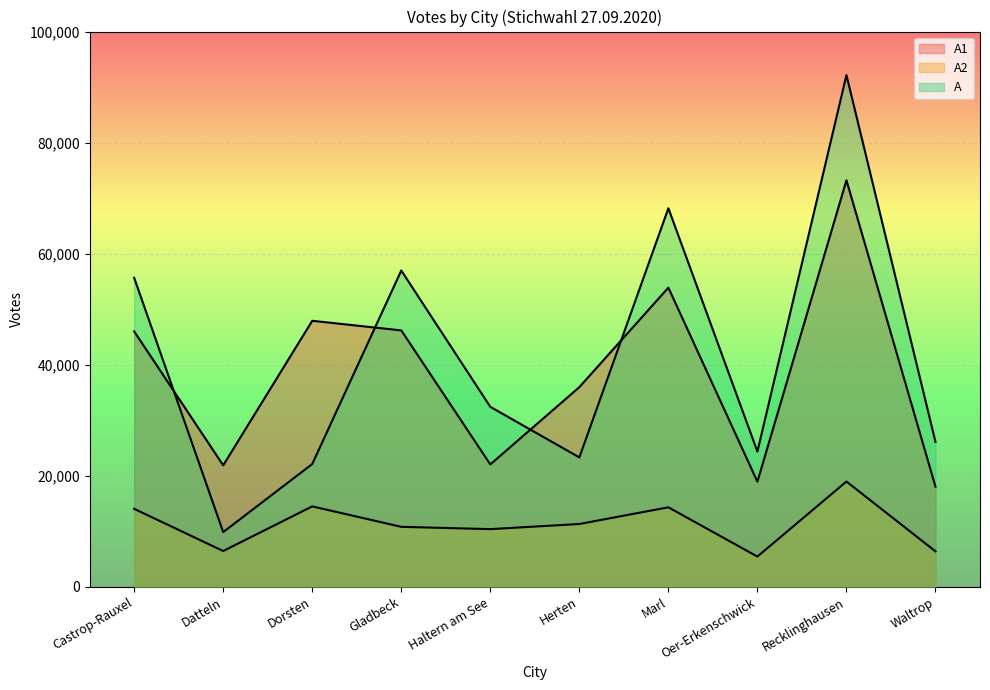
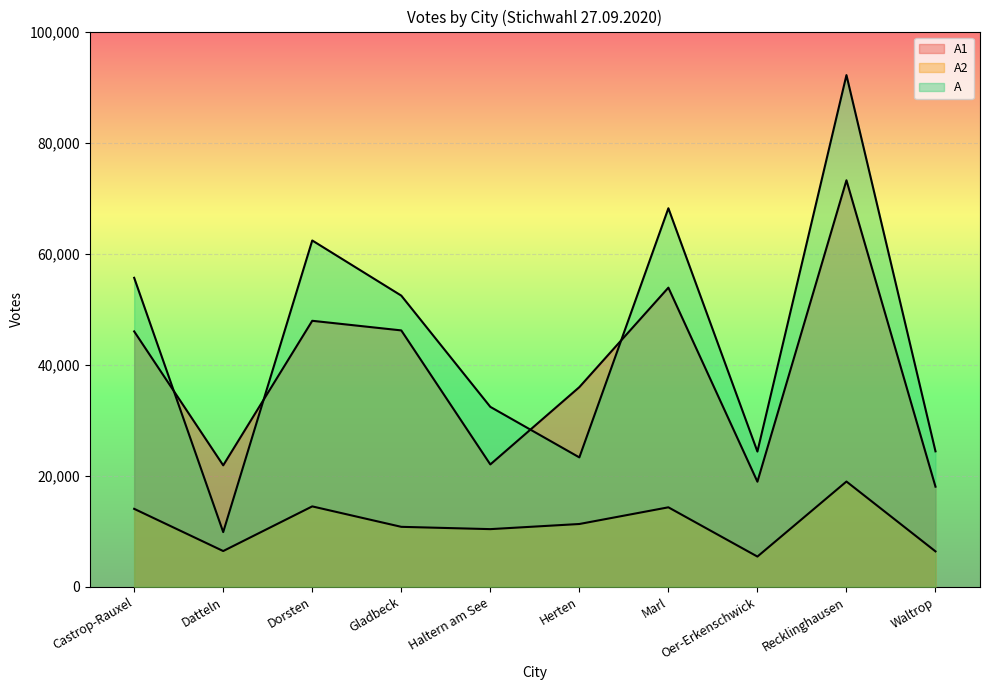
  {
    "A": {
      "Castrop-Rauxel": "56,000",
      "Datteln": "10,000",
-     "Dorsten": "22,000",
-     "Gladbeck": "57,000",
+     "Dorsten": "62,000",
+     "Gladbeck": "52,000",
      "Haltern am See": "32,000",
      "Herten": "23,000",
      "Marl": "68,000",
      "Oer-Erkenschwick": "24,000",
      "Recklinghausen": "92,000",
-     "Waltrop": "26,000"
+     "Waltrop": "24,000"
    }
  }
